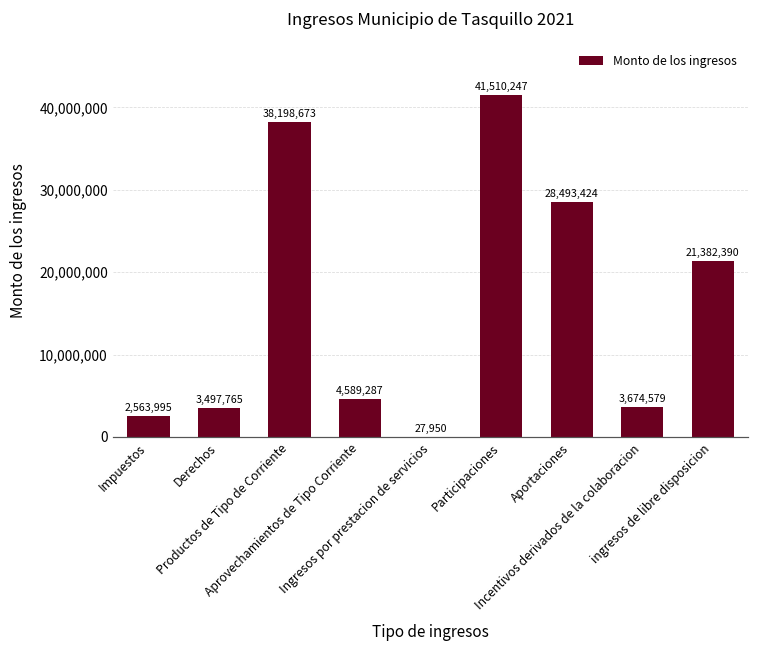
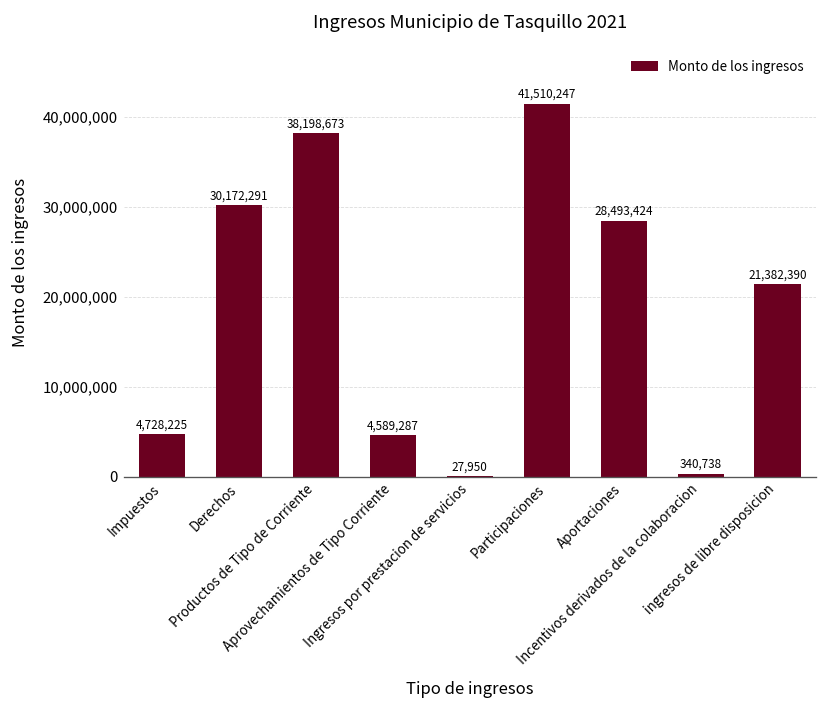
  {
-   "Impuestos": "2,563,995",
-   "Derechos": "3,497,765",
+   "Impuestos": "4,728,225",
+   "Derechos": "30,172,291",
    "Productos de Tipo de Corriente": "38,198,673",
    "Aprovechamientos de Tipo Corriente": "4,589,287",
    "Ingresos por prestacion de servicios": "27,950",
    "Participaciones": "41,510,247",
    "Aportaciones": "28,493,424",
-   "Incentivos derivados de la colaboracion": "3,674,579",
+   "Incentivos derivados de la colaboracion": "340,738",
    "ingresos de libre disposicion": "21,382,390"
  }
